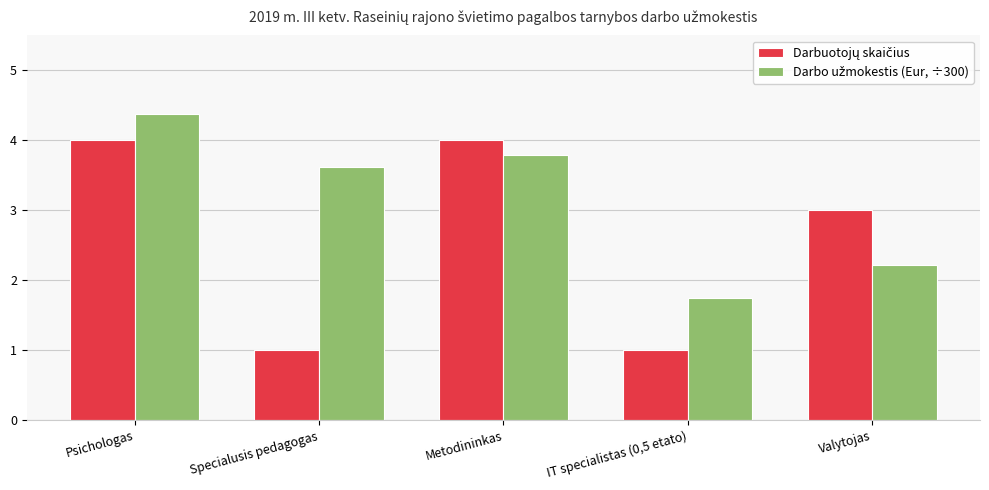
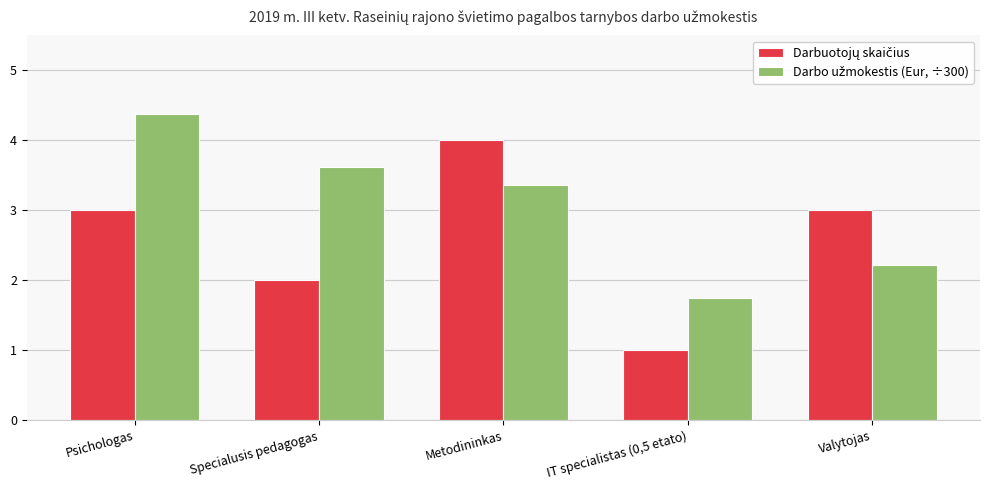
  {
    "Darbuotojų skaičius": {
-     "Psichologas": 4,
-     "Specialusis pedagogas": 1,
+     "Psichologas": 3,
+     "Specialusis pedagogas": 2,
      "Metodininkas": 4,
      "IT specialistas (0,5 etato)": 1,
      "Valytojas": 3
    },
    "Darbo užmokestis (Eur, ÷300)": {
      "Psichologas": 4.4,
      "Specialusis pedagogas": 3.6,
-     "Metodininkas": 3.8,
+     "Metodininkas": 3.4,
      "IT specialistas (0,5 etato)": 1.7,
      "Valytojas": 2.2
    }
  }
